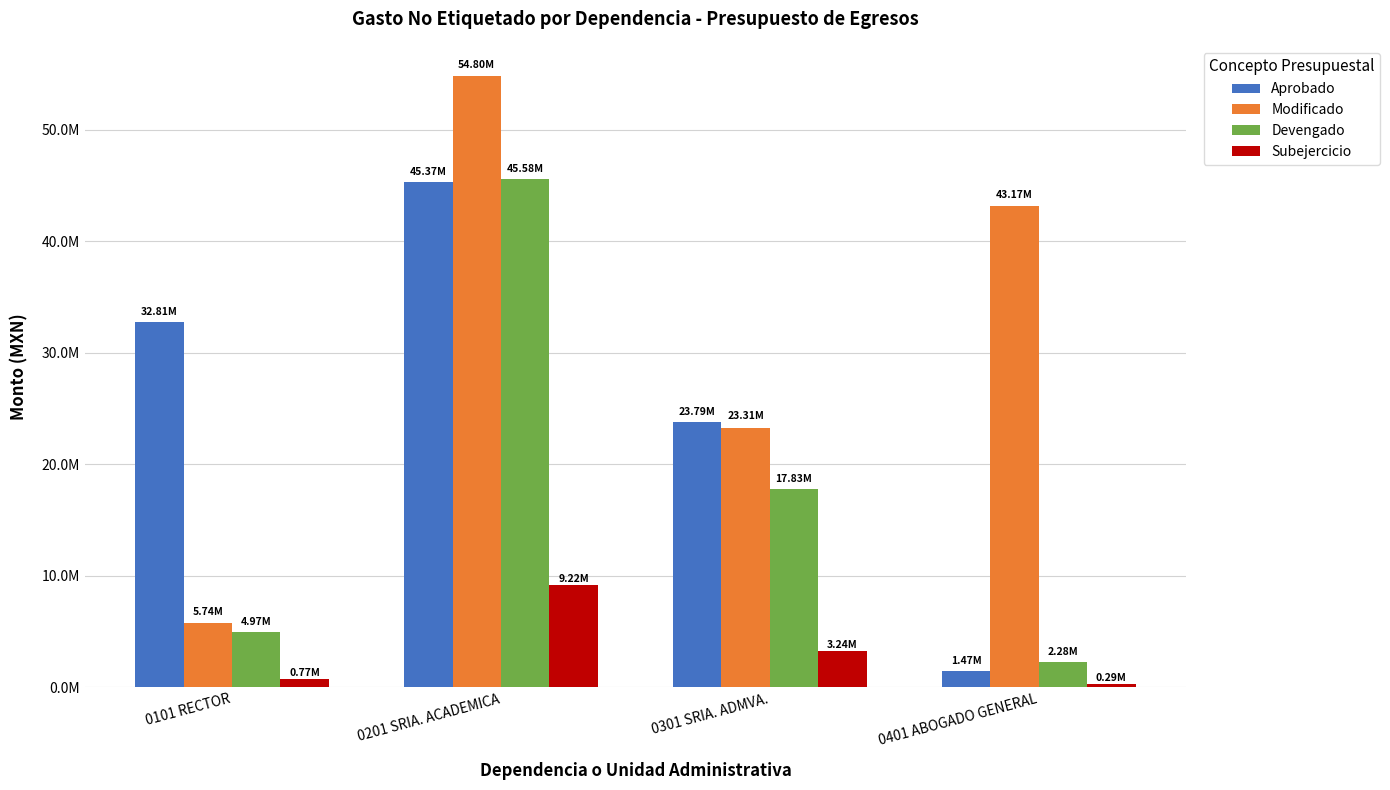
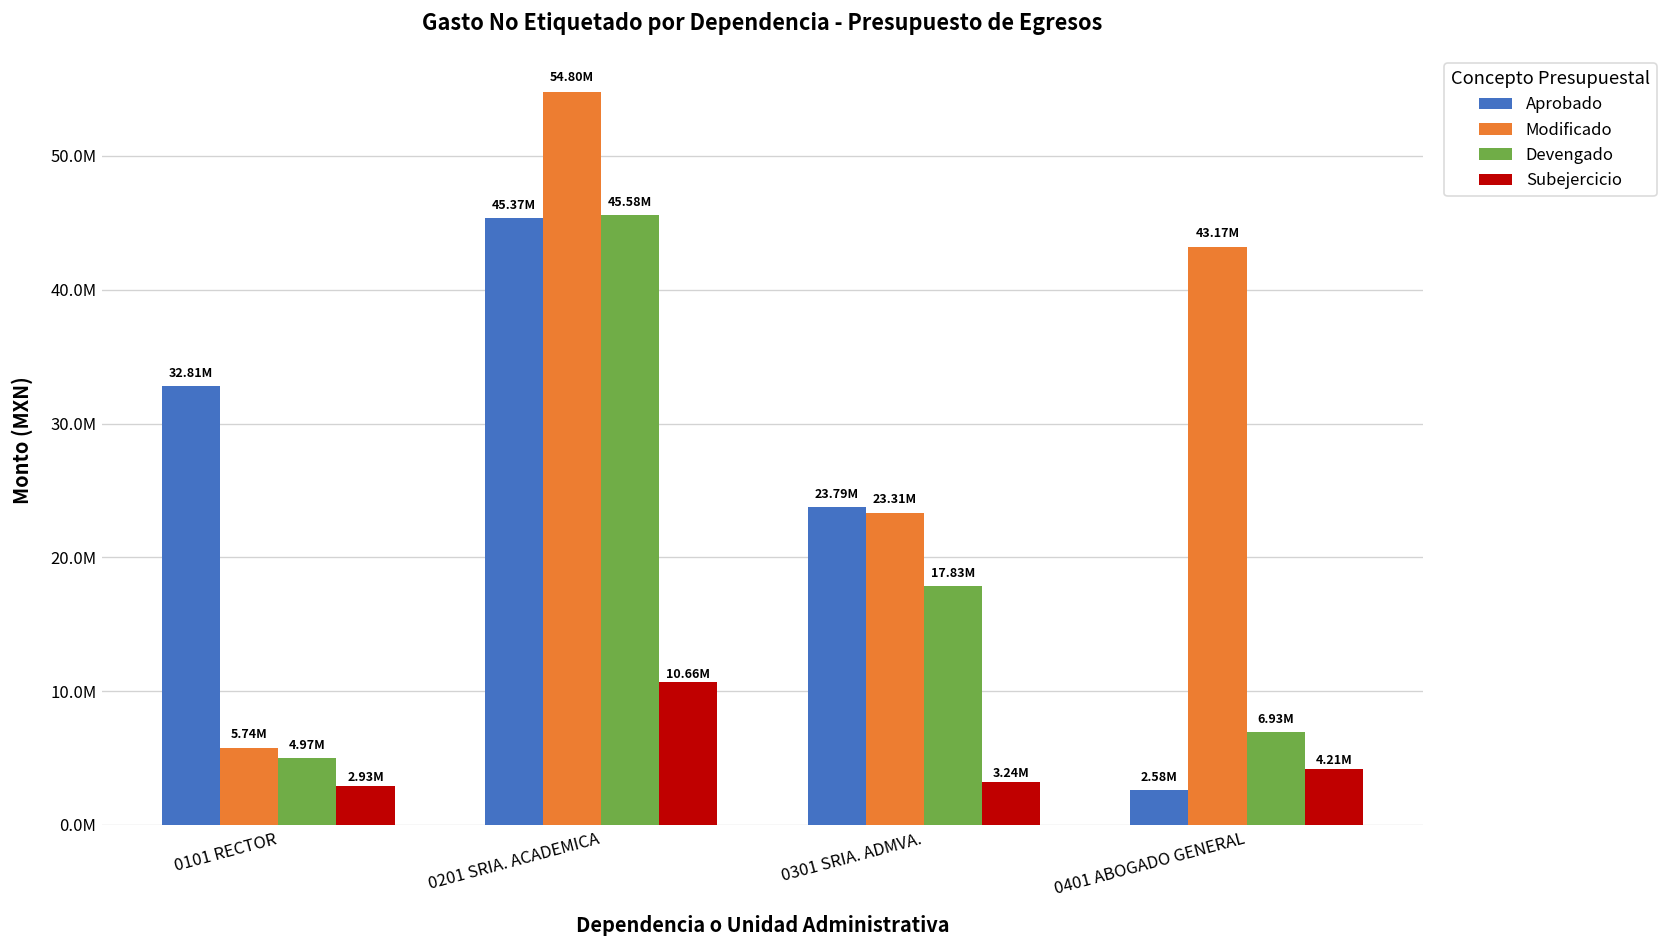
  {
    "Aprobado": {
      "0101 RECTOR": "32.81M",
      "0201 SRIA. ACADEMICA": "45.37M",
      "0301 SRIA. ADMVA.": "23.79M",
-     "0401 ABOGADO GENERAL": "1.47M"
+     "0401 ABOGADO GENERAL": "2.58M"
    },
    "Modificado": {
      "0101 RECTOR": "5.74M",
      "0201 SRIA. ACADEMICA": "54.80M",
      "0301 SRIA. ADMVA.": "23.31M",
      "0401 ABOGADO GENERAL": "43.17M"
    },
    "Devengado": {
      "0101 RECTOR": "4.97M",
      "0201 SRIA. ACADEMICA": "45.58M",
      "0301 SRIA. ADMVA.": "17.83M",
-     "0401 ABOGADO GENERAL": "2.28M"
+     "0401 ABOGADO GENERAL": "6.93M"
    },
    "Subejercicio": {
-     "0101 RECTOR": "0.77M",
-     "0201 SRIA. ACADEMICA": "9.22M",
+     "0101 RECTOR": "2.93M",
+     "0201 SRIA. ACADEMICA": "10.66M",
      "0301 SRIA. ADMVA.": "3.24M",
-     "0401 ABOGADO GENERAL": "0.29M"
+     "0401 ABOGADO GENERAL": "4.21M"
    }
  }
